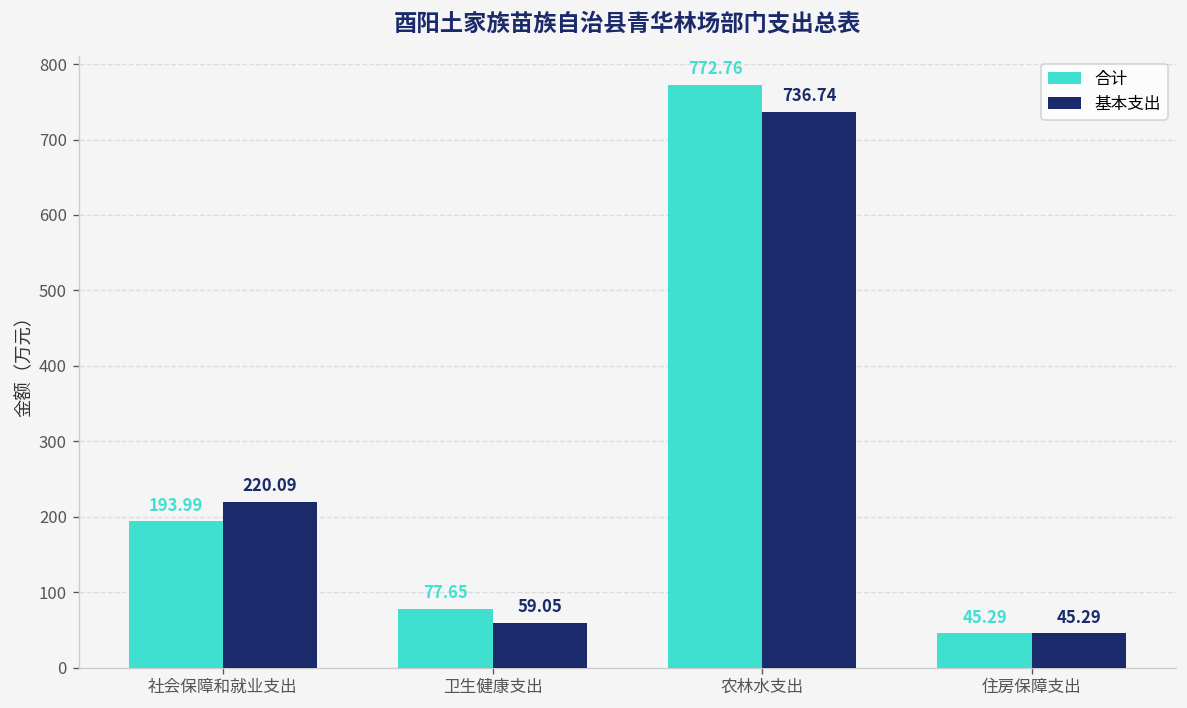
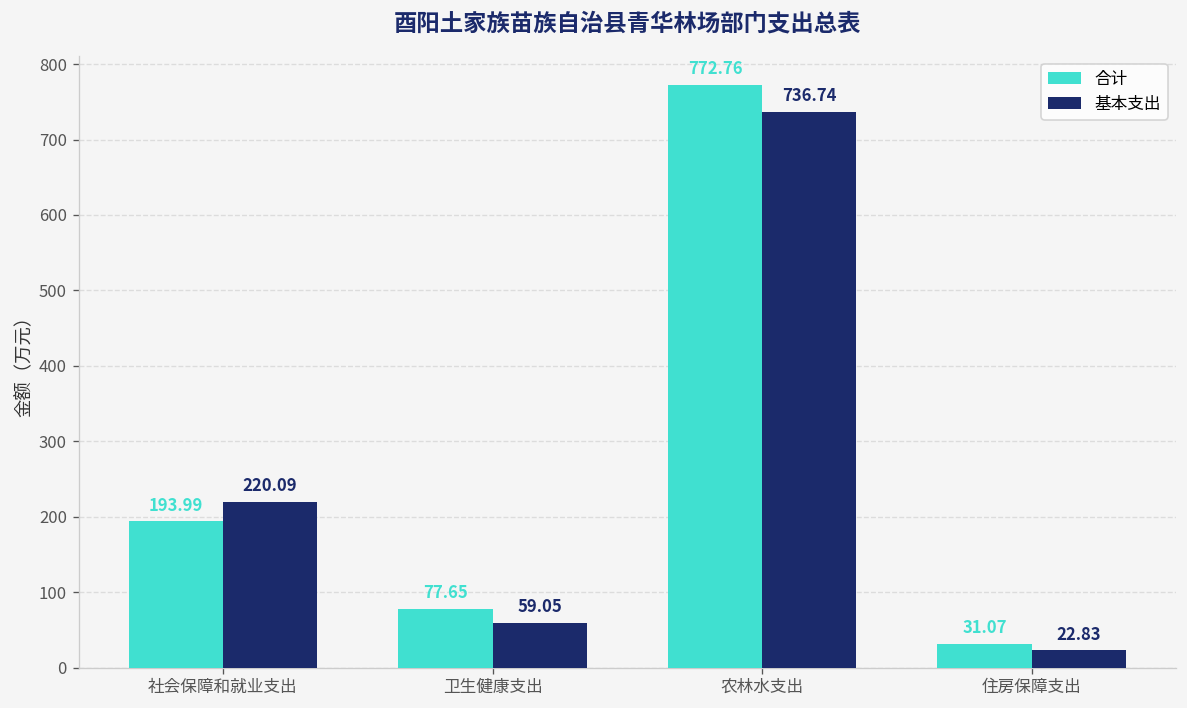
  {
    "合计": {
      "社会保障和就业支出": 193.99,
      "卫生健康支出": 77.65,
      "农林水支出": 772.76,
-     "住房保障支出": 45.29
+     "住房保障支出": 31.07
    },
    "基本支出": {
      "社会保障和就业支出": 220.09,
      "卫生健康支出": 59.05,
      "农林水支出": 736.74,
-     "住房保障支出": 45.29
+     "住房保障支出": 22.83
    }
  }
